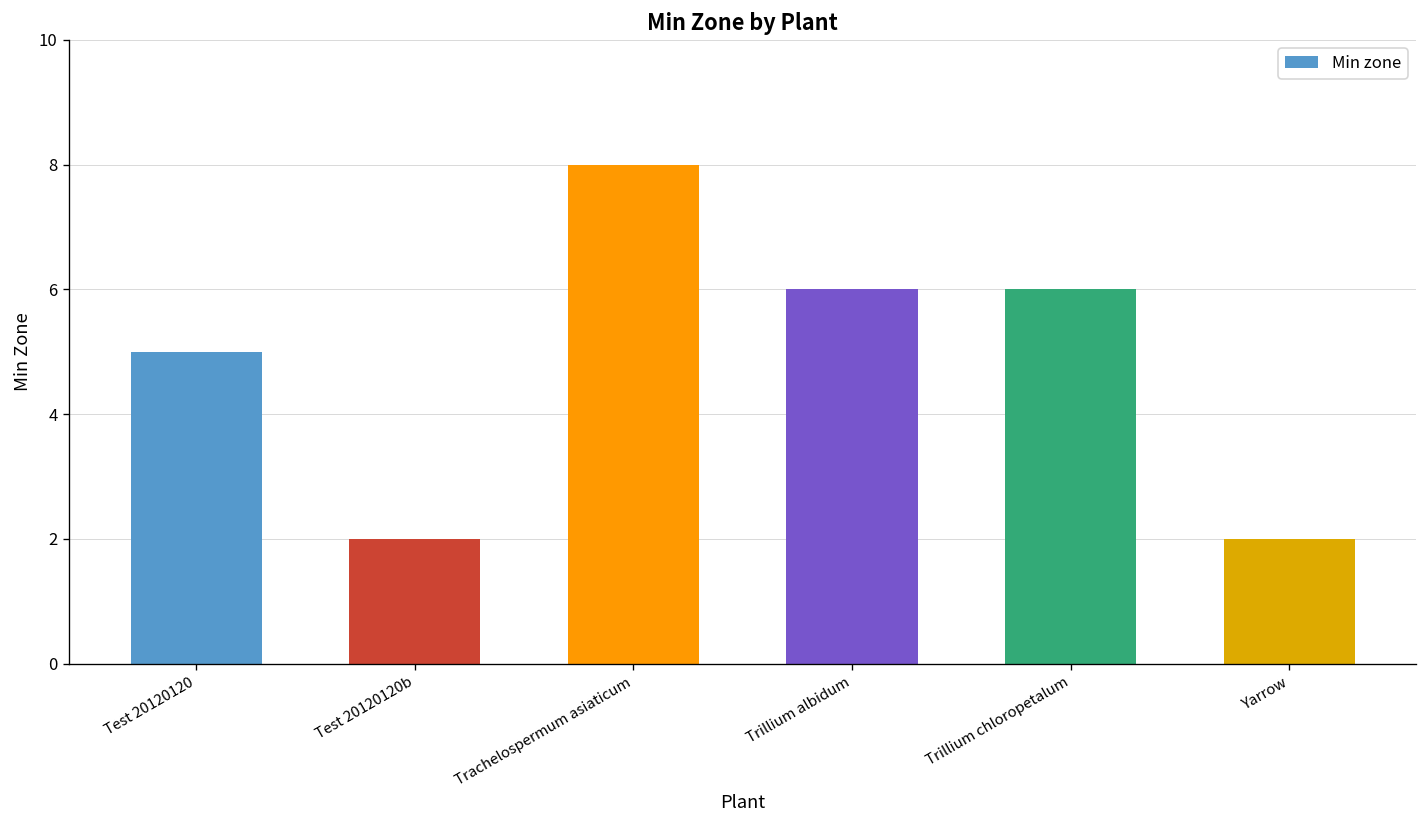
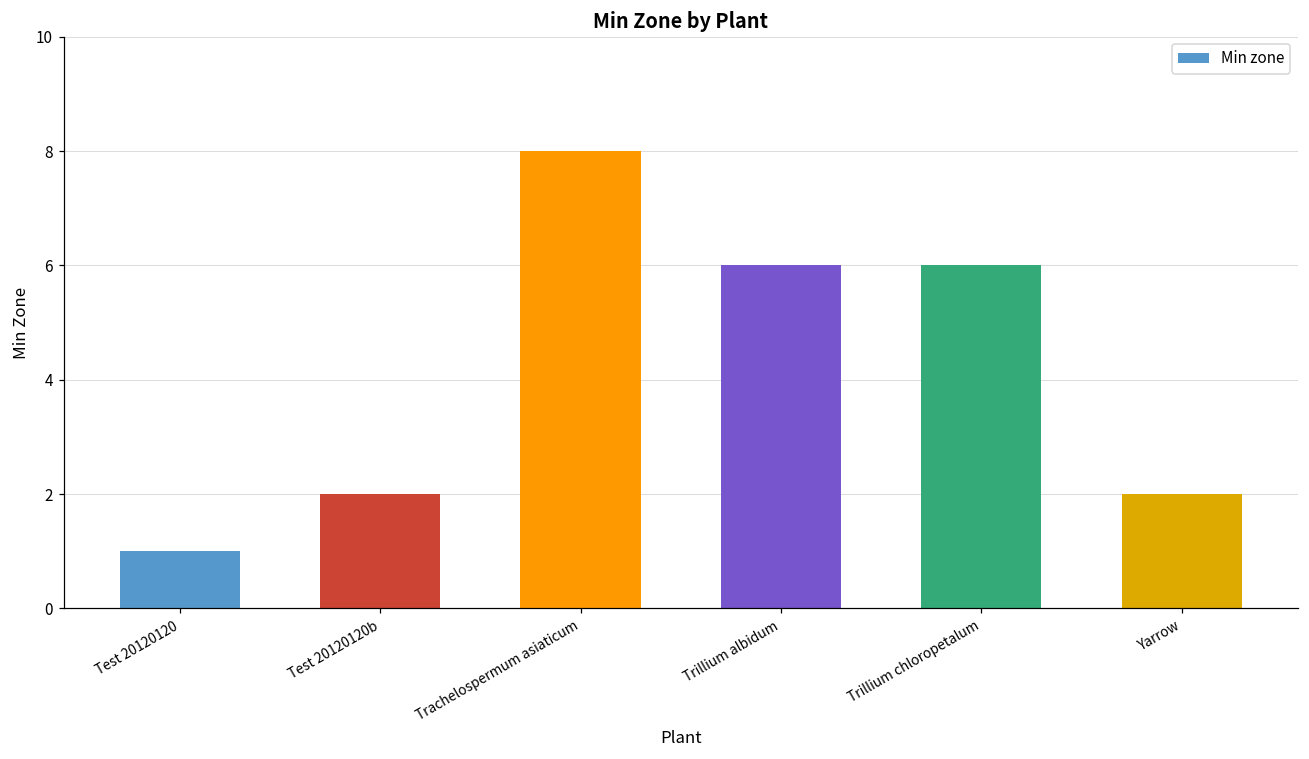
  {
-   "Test 20120120": 5,
+   "Test 20120120": 1,
    "Test 20120120b": 2,
    "Trachelospermum asiaticum": 8,
    "Trillium albidum": 6,
    "Trillium chloropetalum": 6,
    "Yarrow": 2
  }
